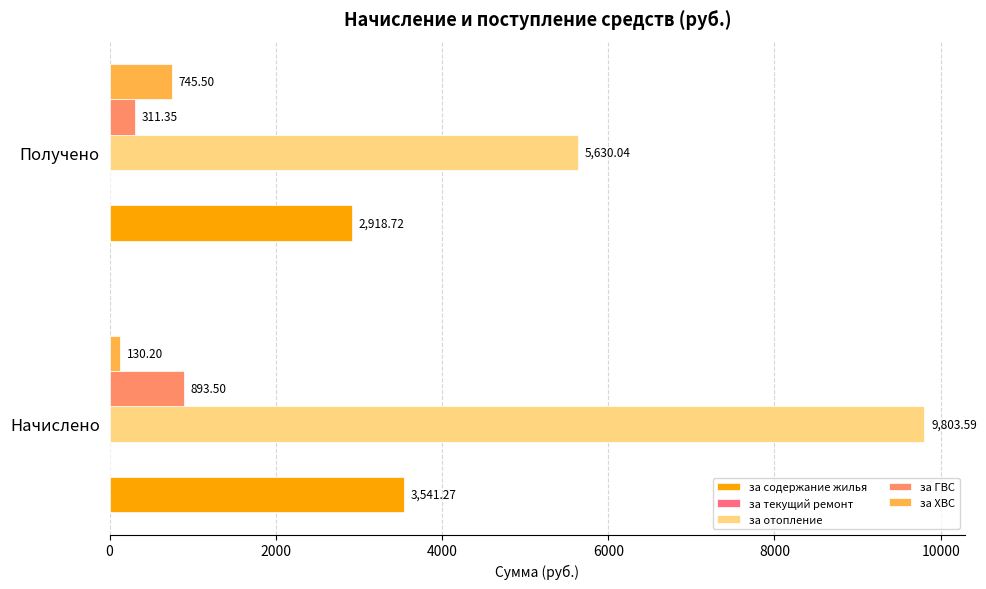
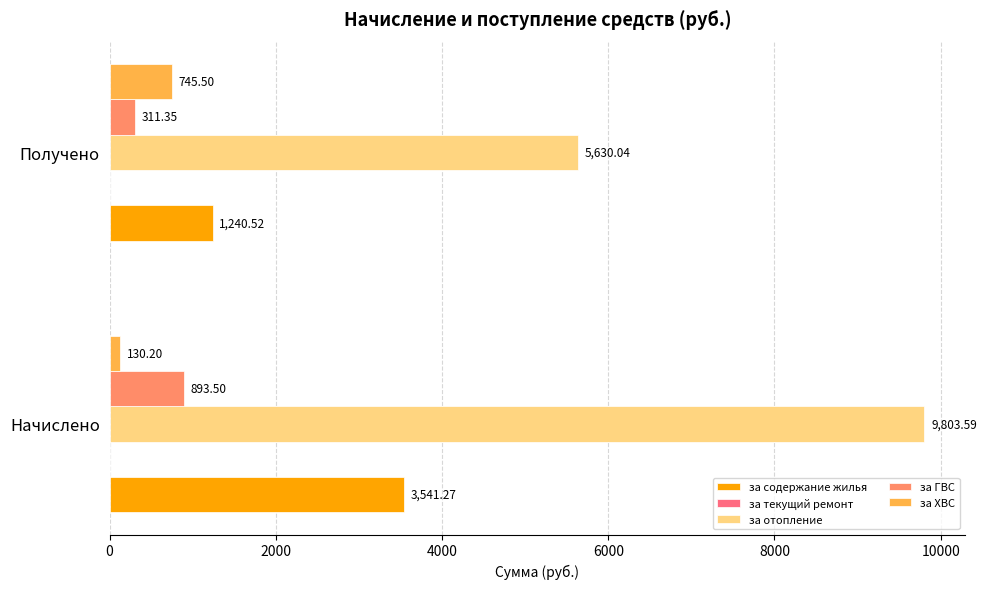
  {
    "за содержание жилья": {
-     "Получено": "2,918.72",
+     "Получено": "1,240.52",
      "Начислено": "3,541.27"
    },
    "за отопление": {
      "Получено": "5,630.04",
      "Начислено": "9,803.59"
    }
  }
